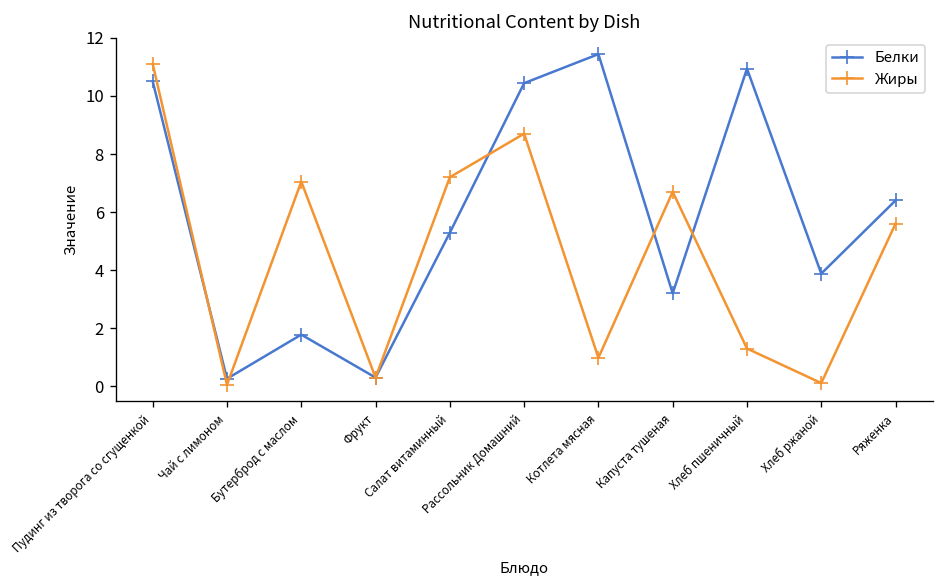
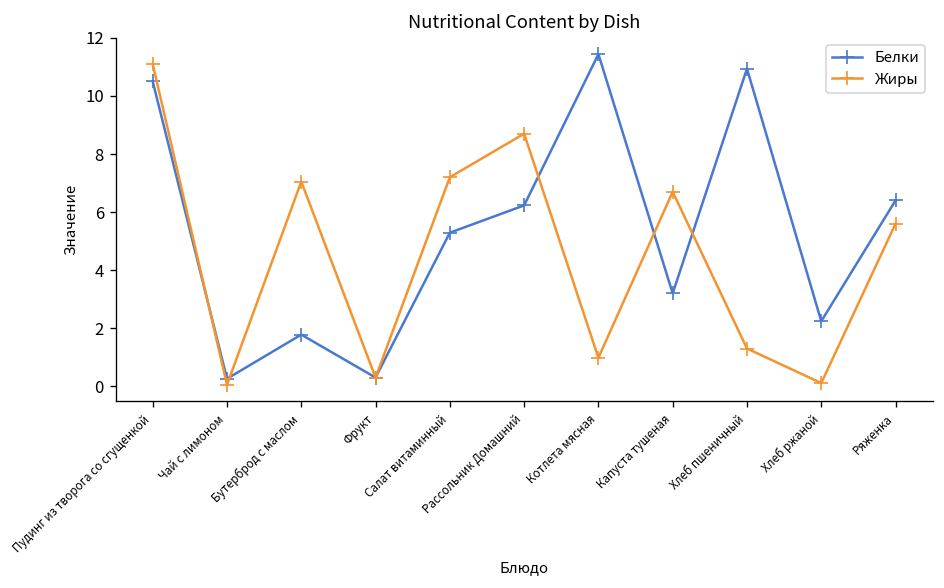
  {
    "Белки": {
      "Пудинг из творога со сгущенкой": 10.5,
      "Чай с лимоном": 0.3,
      "Бутерброд с маслом": 1.8,
      "Салат витаминный": 5.3,
-     "Рассольник Домашний": 10.4,
+     "Рассольник Домашний": 6.2,
      "Котлета мясная": 11.4,
      "Капуста тушеная": 3.2,
      "Хлеб пшеничный": 10.9,
-     "Хлеб ржаной": 3.9,
+     "Хлеб ржаной": 2.2,
      "Ряженка": 6.4
    },
    "Жиры": {
      "Пудинг из творога со сгущенкой": 11.1,
      "Чай с лимоном": 0.1,
      "Бутерброд с маслом": 7.1,
      "Салат витаминный": 7.2,
      "Рассольник Домашний": 8.7,
      "Котлета мясная": 1.0,
      "Капуста тушеная": 6.7,
      "Хлеб пшеничный": 1.3,
      "Хлеб ржаной": 0.1,
      "Ряженка": 5.6
    }
  }
